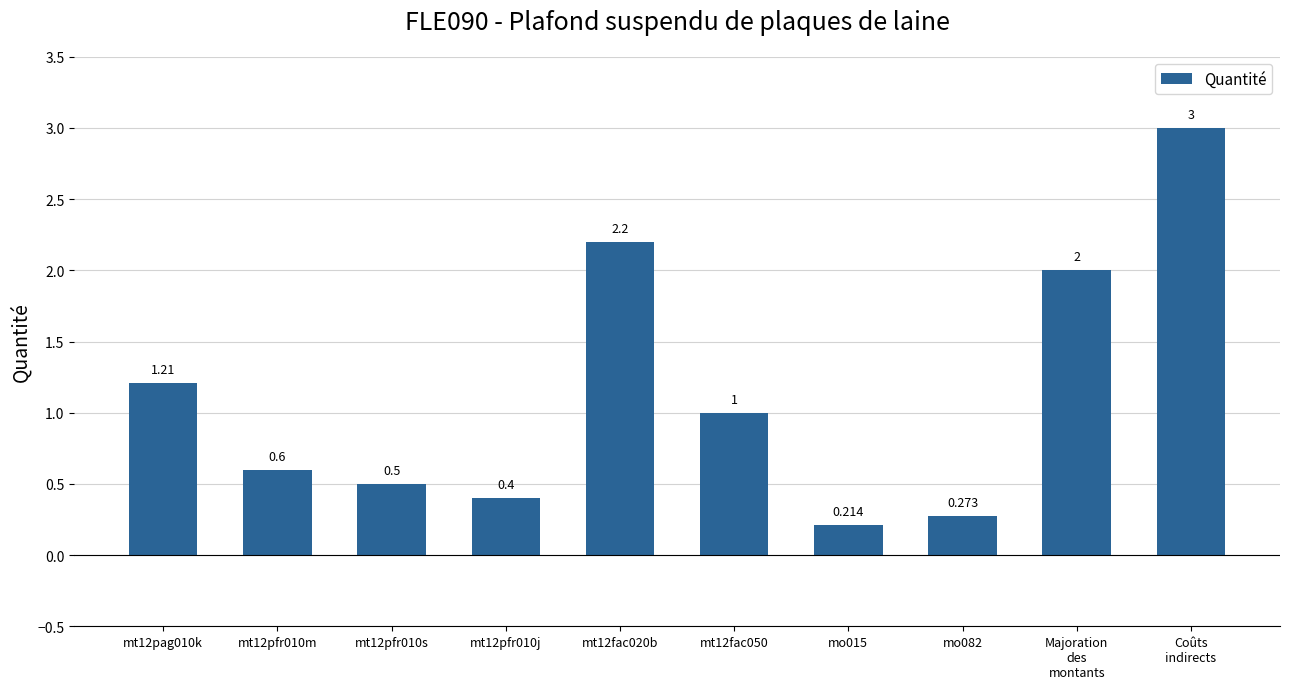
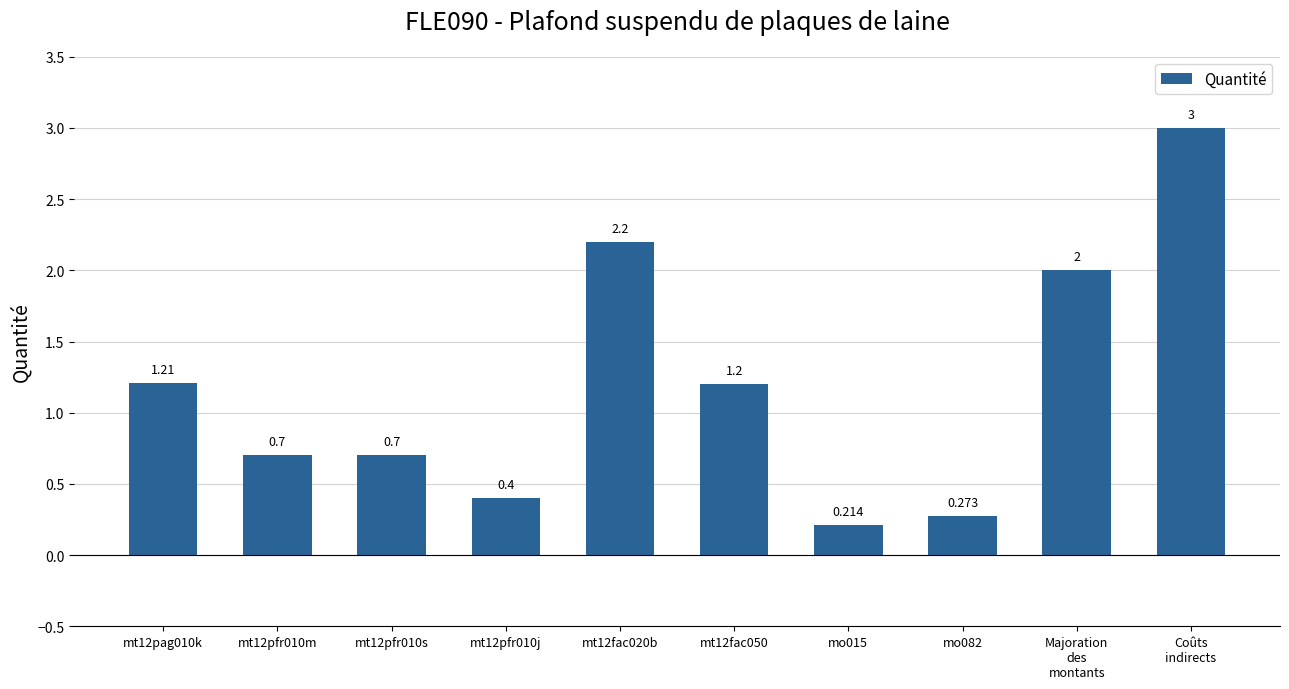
  {
    "mt12pag010k": 1.21,
-   "mt12pfr010m": 0.6,
-   "mt12pfr010s": 0.5,
+   "mt12pfr010m": 0.7,
+   "mt12pfr010s": 0.7,
    "mt12pfr010j": 0.4,
    "mt12fac020b": 2.2,
-   "mt12fac050": 1,
+   "mt12fac050": 1.2,
    "mo015": 0.214,
    "mo082": 0.273,
    "Majoration des montants": 2,
    "Coûts indirects": 3
  }
